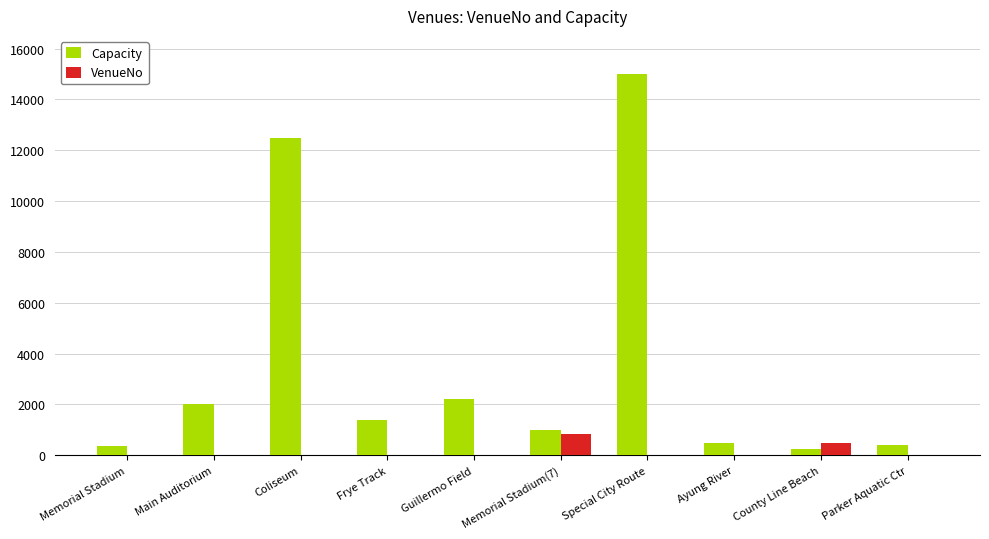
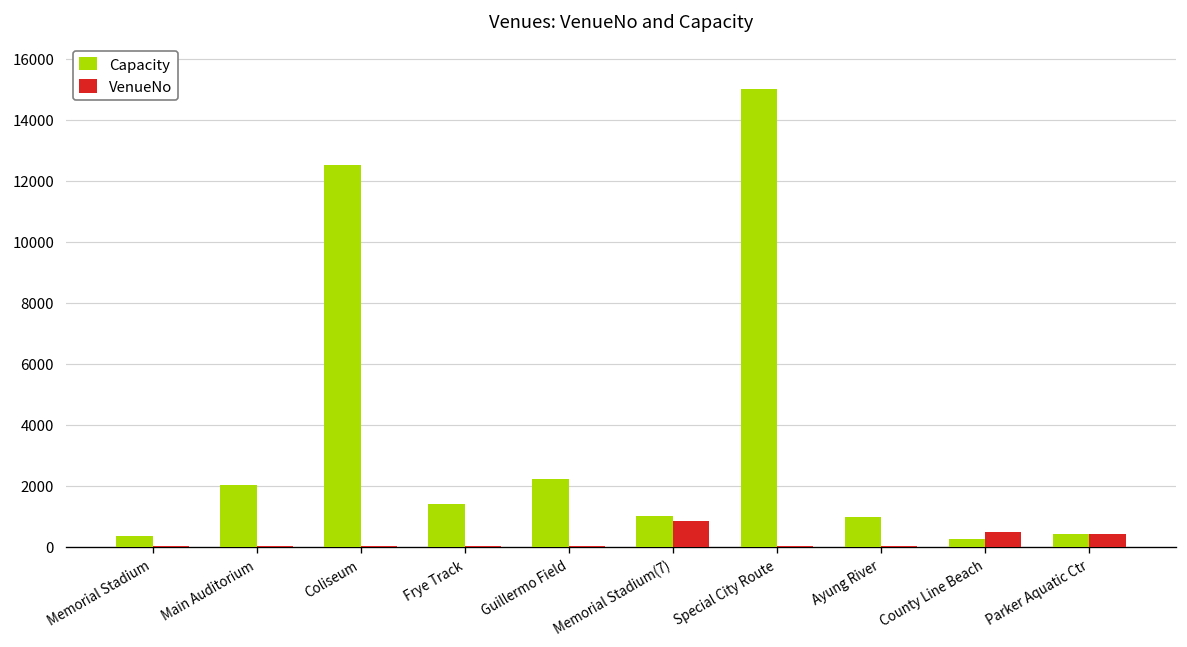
  {
    "Capacity": {
      "Memorial Stadium": 400,
      "Main Auditorium": 2000,
      "Coliseum": 12500,
      "Frye Track": 1400,
      "Guillermo Field": 2200,
      "Memorial Stadium(7)": 1000,
      "Special City Route": 15000,
-     "Ayung River": 500,
+     "Ayung River": 1000,
      "County Line Beach": 200,
      "Parker Aquatic Ctr": 400
    },
    "VenueNo": {
      "Memorial Stadium(7)": 800,
      "County Line Beach": 500,
-     "Parker Aquatic Ctr": 0
+     "Parker Aquatic Ctr": 400
    }
  }
